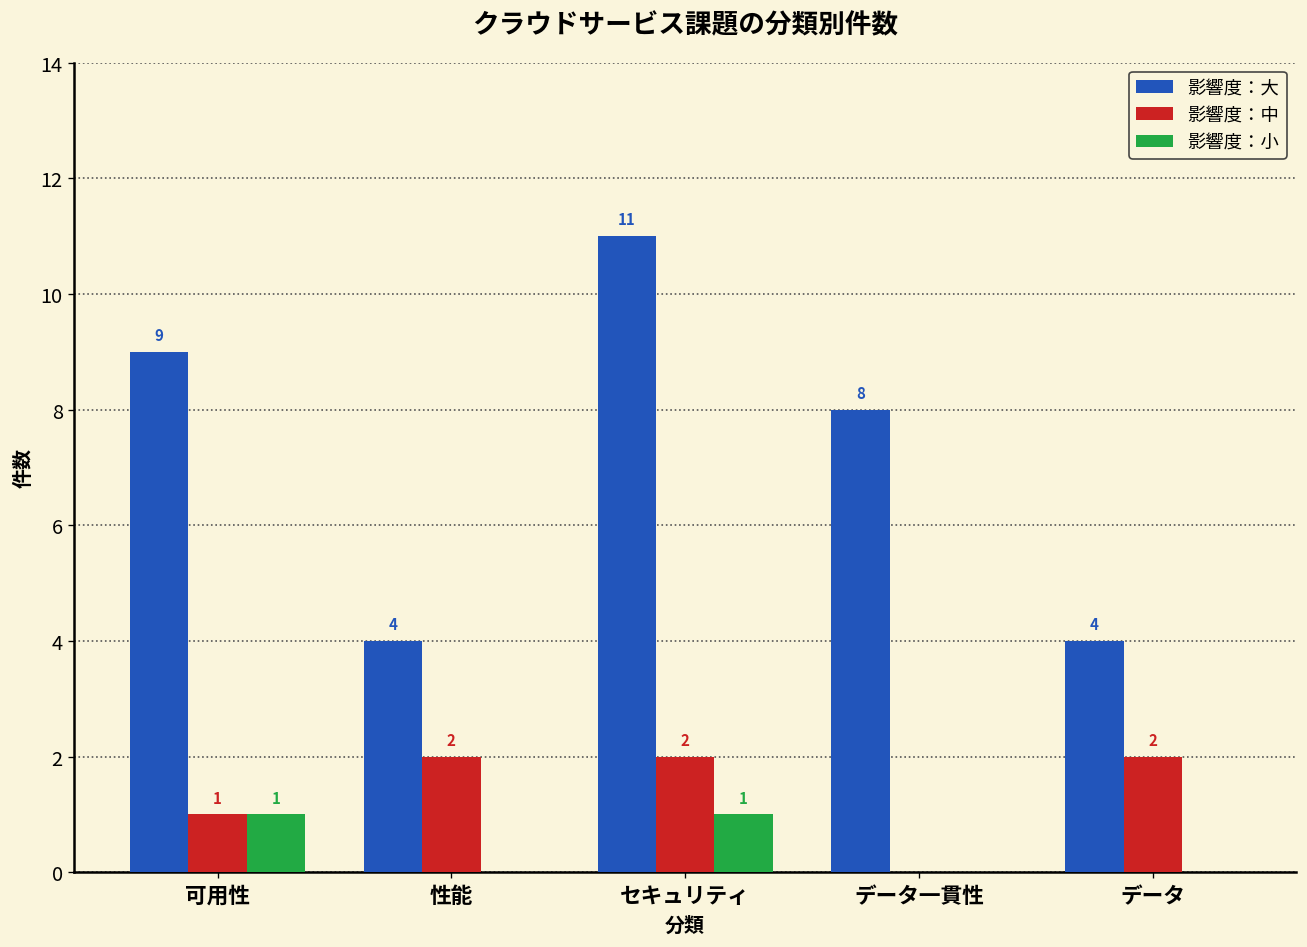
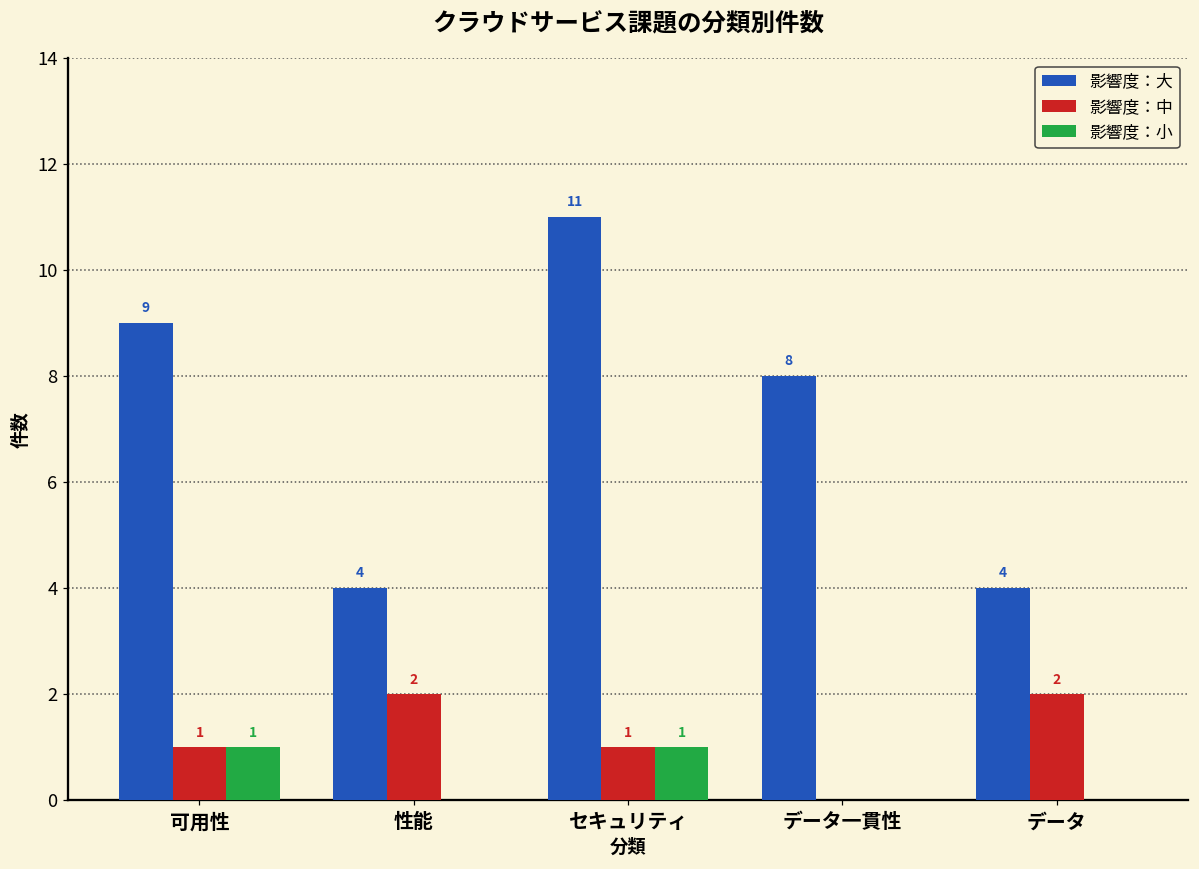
  {
    "影響度：大": {
      "可用性": 9,
      "性能": 4,
      "セキュリティ": 11,
      "データ一貫性": 8,
      "データ": 4
    },
    "影響度：中": {
      "可用性": 1,
      "性能": 2,
-     "セキュリティ": 2,
+     "セキュリティ": 1,
      "データ": 2
    },
    "影響度：小": {
      "可用性": 1,
      "セキュリティ": 1
    }
  }
